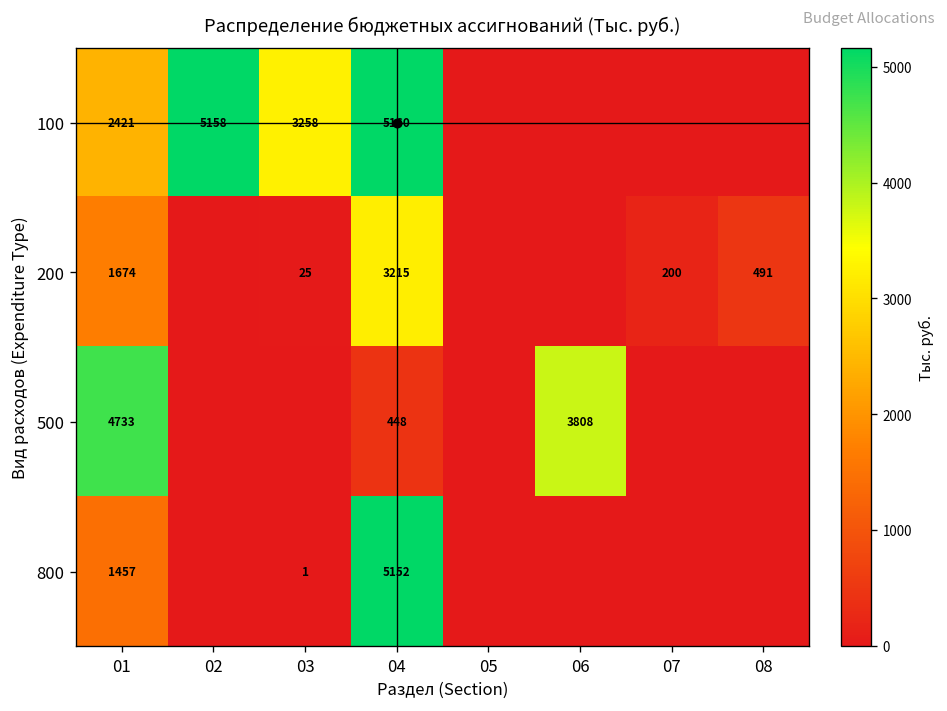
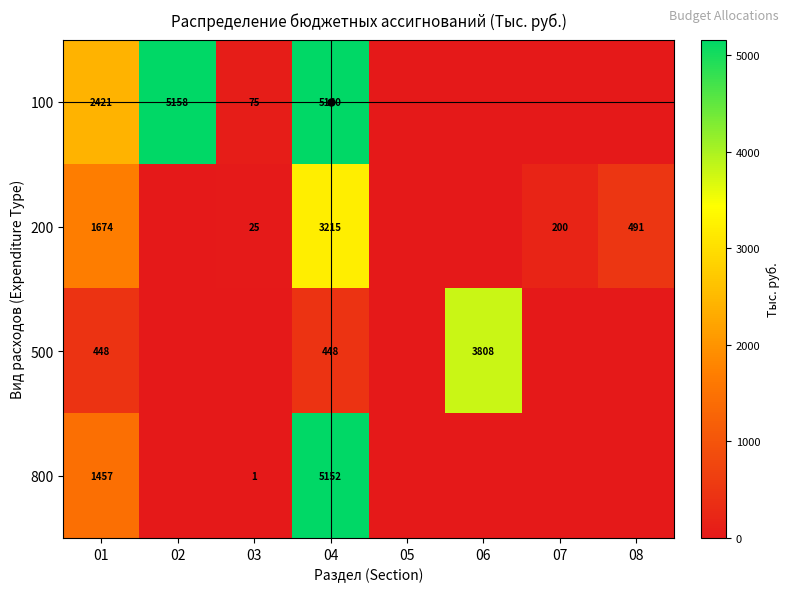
  {
    "100": {
      "01": 2421,
      "02": 5158,
-     "03": 3258
+     "03": 75
    },
    "200": {
      "01": 1674,
      "03": 25,
      "04": 3215,
      "07": 200,
      "08": 491
    },
    "500": {
-     "01": 4733,
+     "01": 448,
      "04": 448,
      "06": 3808
    },
    "800": {
      "01": 1457,
      "03": 1,
      "04": 5152
    }
  }
